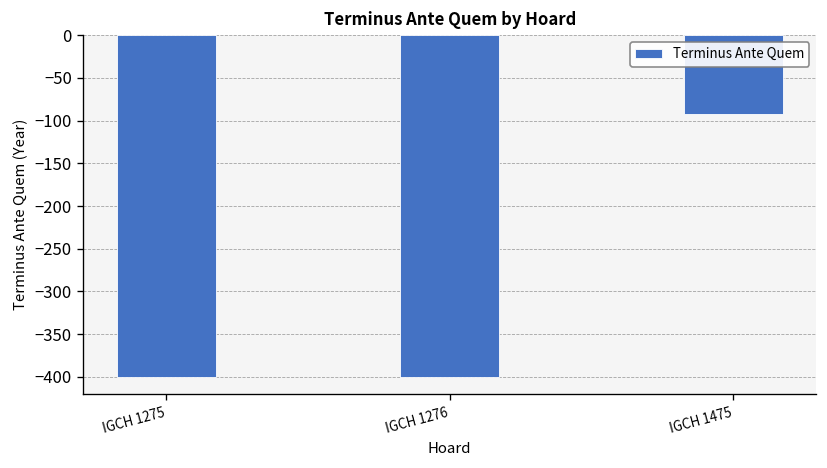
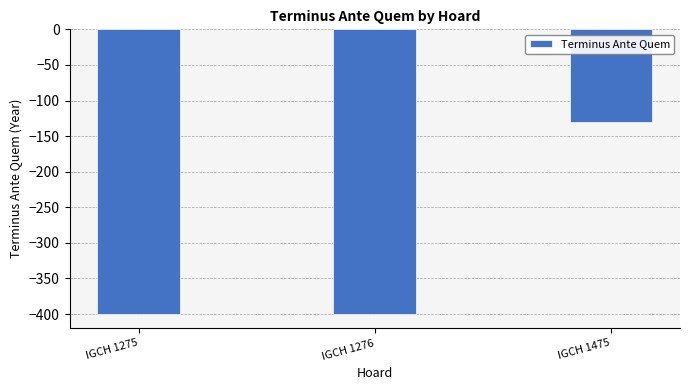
  {
    "IGCH 1275": -400,
    "IGCH 1276": -400,
-   "IGCH 1475": -90
+   "IGCH 1475": -130
  }
